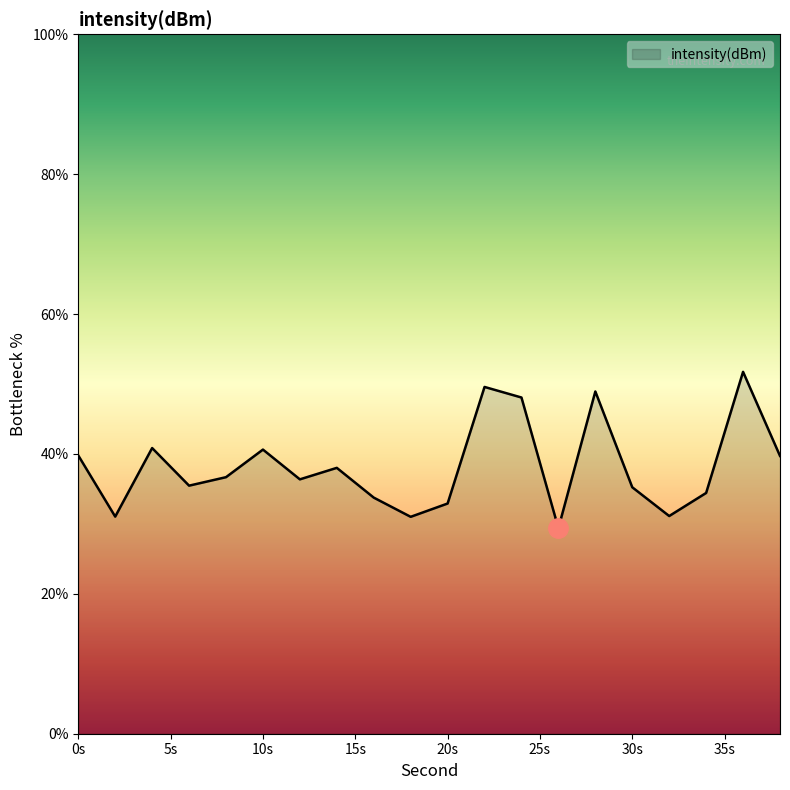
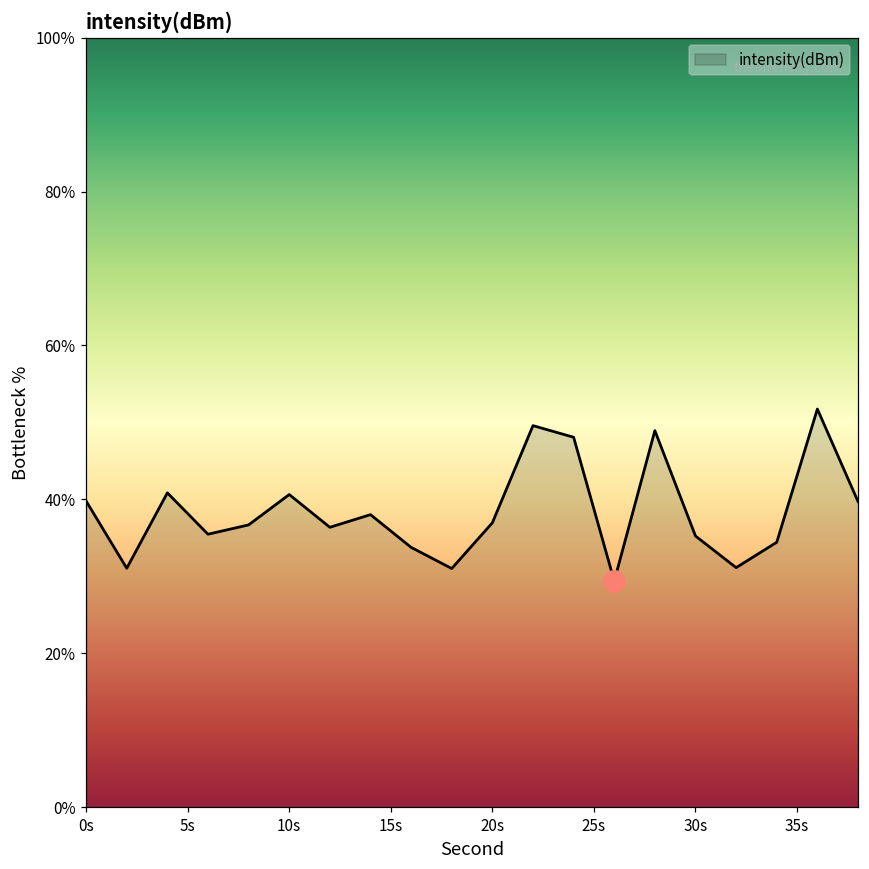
  {
    "intensity(dBm)": {
      "0s": "40%",
      "10s": "41%",
-     "20s": "33%",
+     "20s": "37%",
      "30s": "35%"
    }
  }
